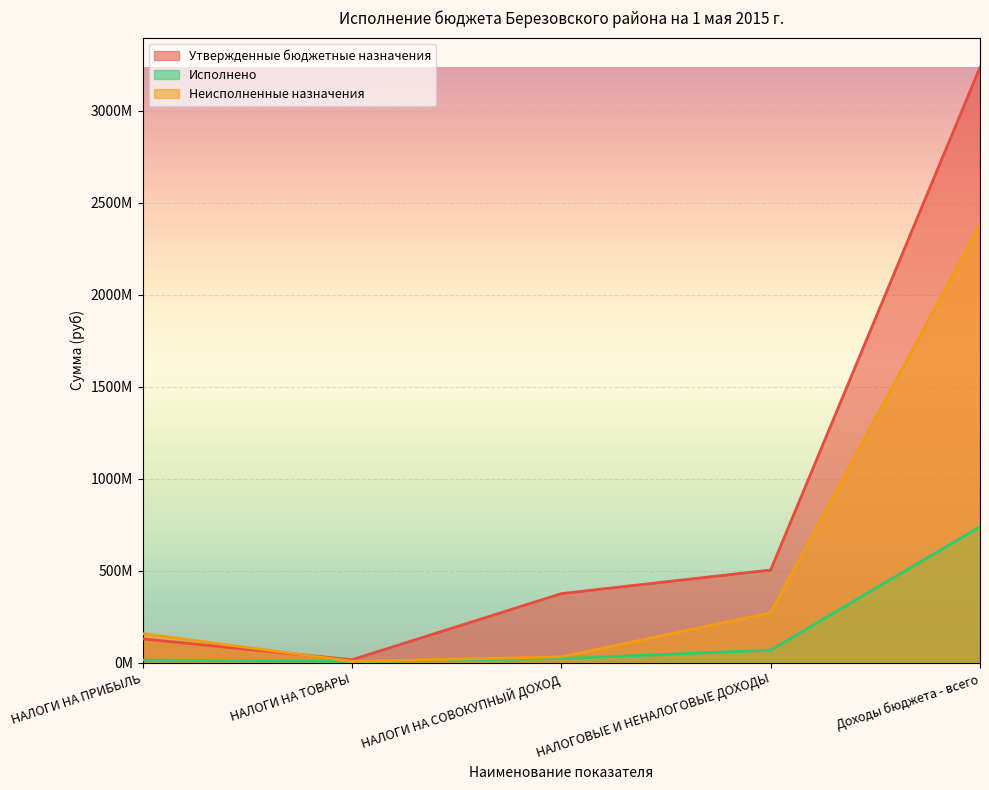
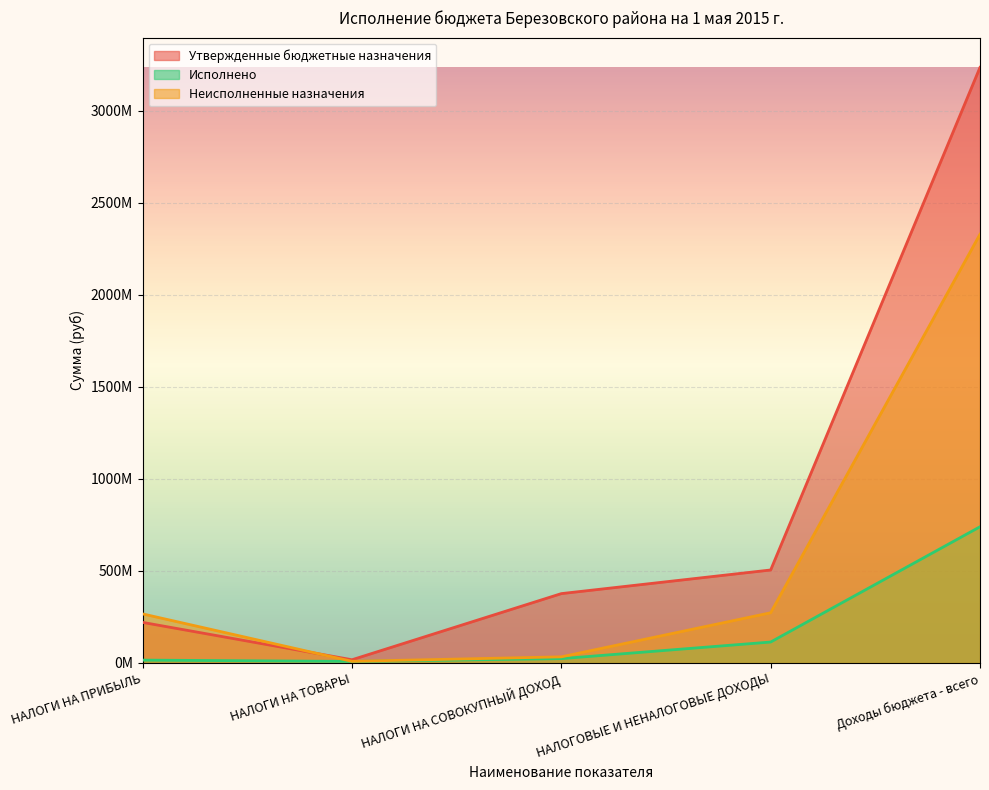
  {
    "Утвержденные бюджетные назначения": {
-     "НАЛОГИ НА ПРИБЫЛЬ": 130000000,
+     "НАЛОГИ НА ПРИБЫЛЬ": 220000000,
      "НАЛОГИ НА СОВОКУПНЫЙ ДОХОД": 380000000,
      "НАЛОГОВЫЕ И НЕНАЛОГОВЫЕ ДОХОДЫ": 510000000,
      "Доходы бюджета - всего": 3230000000
    },
    "Исполнено": {
      "НАЛОГИ НА ПРИБЫЛЬ": 20000000,
-     "НАЛОГОВЫЕ И НЕНАЛОГОВЫЕ ДОХОДЫ": 70000000,
+     "НАЛОГОВЫЕ И НЕНАЛОГОВЫЕ ДОХОДЫ": 110000000,
      "Доходы бюджета - всего": 740000000
    },
    "Неисполненные назначения": {
-     "НАЛОГИ НА ПРИБЫЛЬ": 160000000,
+     "НАЛОГИ НА ПРИБЫЛЬ": 270000000,
      "НАЛОГОВЫЕ И НЕНАЛОГОВЫЕ ДОХОДЫ": 270000000,
-     "Доходы бюджета - всего": 2380000000
+     "Доходы бюджета - всего": 2330000000
    }
  }
